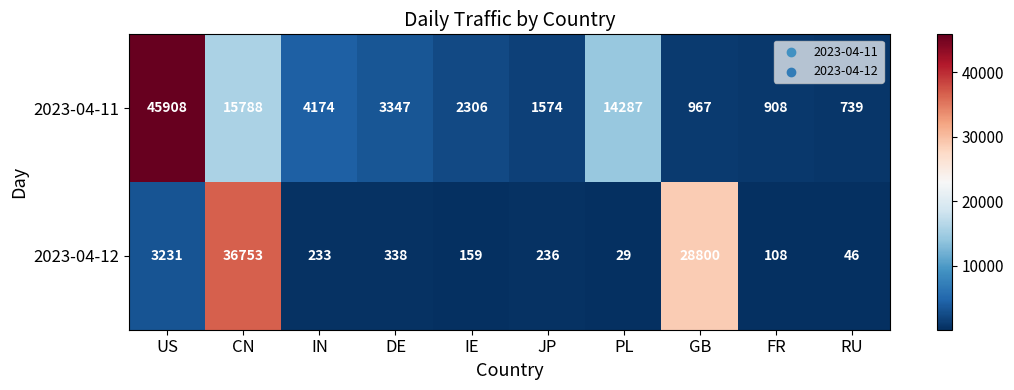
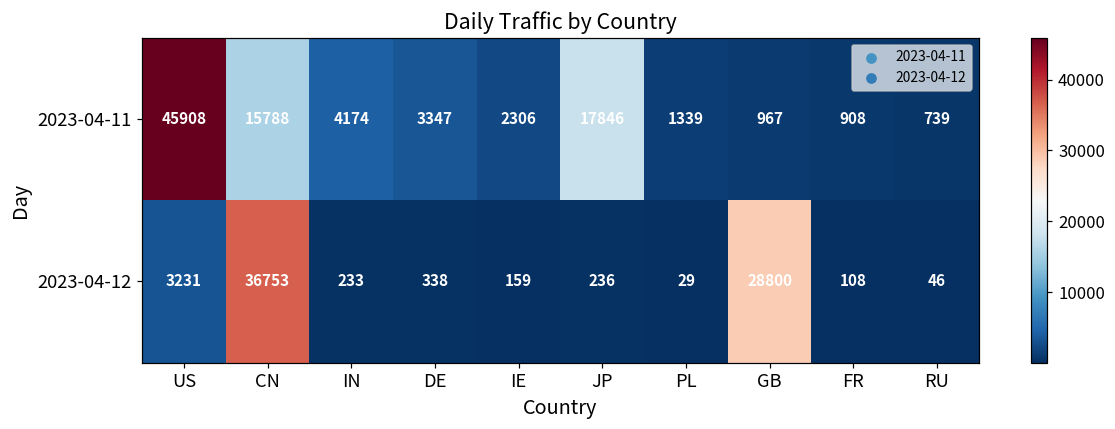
  {
    "2023-04-11": {
      "US": 45908,
      "CN": 15788,
      "IN": 4174,
      "DE": 3347,
      "IE": 2306,
-     "JP": 1574,
-     "PL": 14287,
+     "JP": 17846,
+     "PL": 1339,
      "GB": 967,
      "FR": 908,
      "RU": 739
    },
    "2023-04-12": {
      "US": 3231,
      "CN": 36753,
      "IN": 233,
      "DE": 338,
      "IE": 159,
      "JP": 236,
      "PL": 29,
      "GB": 28800,
      "FR": 108,
      "RU": 46
    }
  }
